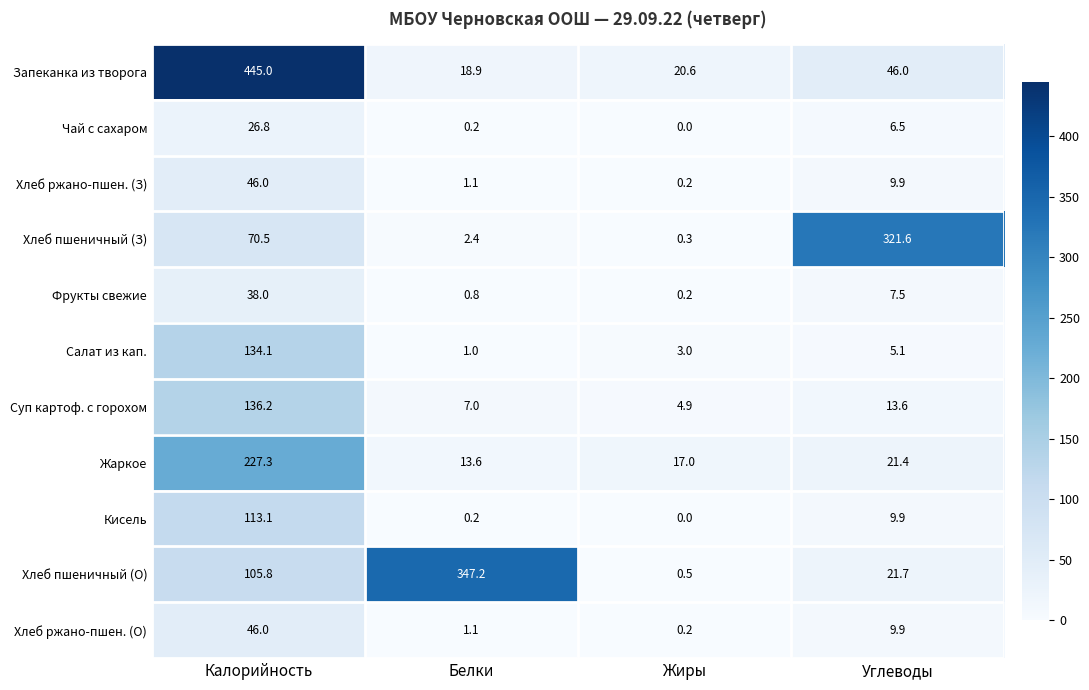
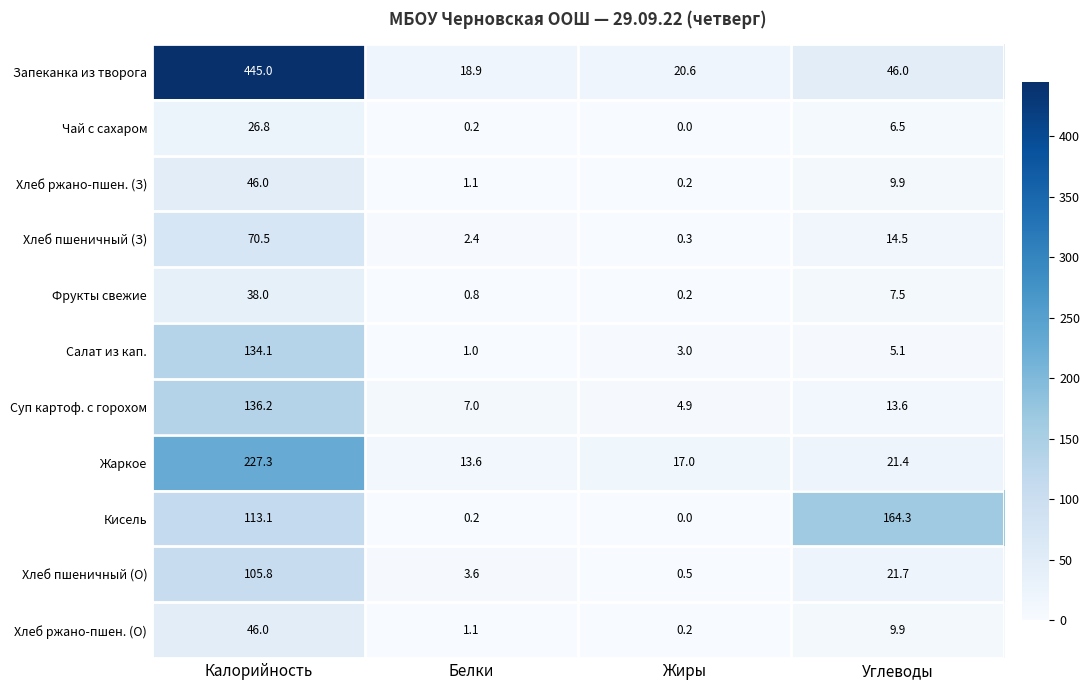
  {
    "Запеканка из творога": {
      "Калорийность": 445.0,
      "Белки": 18.9,
      "Жиры": 20.6,
      "Углеводы": 46.0
    },
    "Чай с сахаром": {
      "Калорийность": 26.8,
      "Белки": 0.2,
      "Жиры": 0.0,
      "Углеводы": 6.5
    },
    "Хлеб ржано-пшен. (З)": {
      "Калорийность": 46.0,
      "Белки": 1.1,
      "Жиры": 0.2,
      "Углеводы": 9.9
    },
    "Хлеб пшеничный (З)": {
      "Калорийность": 70.5,
      "Белки": 2.4,
      "Жиры": 0.3,
-     "Углеводы": 321.6
+     "Углеводы": 14.5
    },
    "Фрукты свежие": {
      "Калорийность": 38.0,
      "Белки": 0.8,
      "Жиры": 0.2,
      "Углеводы": 7.5
    },
    "Салат из кап.": {
      "Калорийность": 134.1,
      "Белки": 1.0,
      "Жиры": 3.0,
      "Углеводы": 5.1
    },
    "Суп картоф. с горохом": {
      "Калорийность": 136.2,
      "Белки": 7.0,
      "Жиры": 4.9,
      "Углеводы": 13.6
    },
    "Жаркое": {
      "Калорийность": 227.3,
      "Белки": 13.6,
      "Жиры": 17.0,
      "Углеводы": 21.4
    },
    "Кисель": {
      "Калорийность": 113.1,
      "Белки": 0.2,
      "Жиры": 0.0,
-     "Углеводы": 9.9
+     "Углеводы": 164.3
    },
    "Хлеб пшеничный (О)": {
      "Калорийность": 105.8,
-     "Белки": 347.2,
+     "Белки": 3.6,
      "Жиры": 0.5,
      "Углеводы": 21.7
    },
    "Хлеб ржано-пшен. (О)": {
      "Калорийность": 46.0,
      "Белки": 1.1,
      "Жиры": 0.2,
      "Углеводы": 9.9
    }
  }
